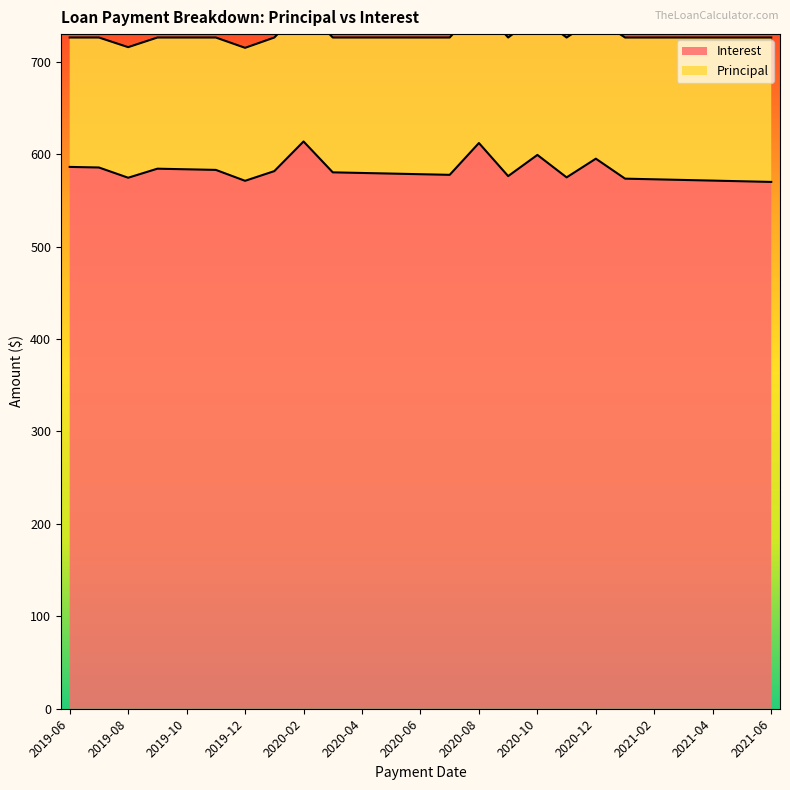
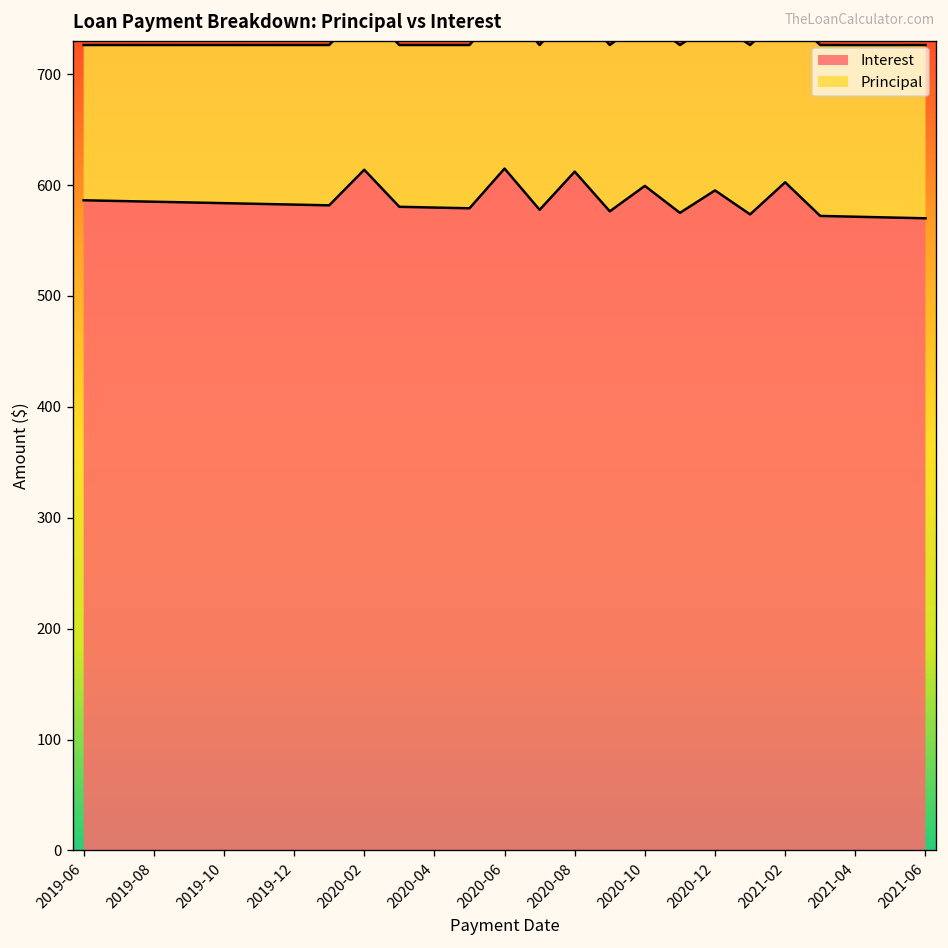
  {
    "Interest": {
      "2019-06": 590,
-     "2019-08": 570,
+     "2019-08": 590,
      "2019-10": 580,
-     "2019-12": 570,
+     "2019-12": 580,
      "2020-02": 610,
      "2020-04": 580,
-     "2020-06": 580,
+     "2020-06": 610,
      "2020-08": 610,
      "2020-10": 600,
      "2020-12": 600,
-     "2021-02": 570,
+     "2021-02": 600,
      "2021-04": 570,
      "2021-06": 570
    },
    "Principal": {
      "2019-06": 140,
      "2019-08": 140,
      "2019-10": 140,
      "2019-12": 140,
      "2020-04": 150,
      "2021-04": 150,
      "2021-06": 160
    }
  }
